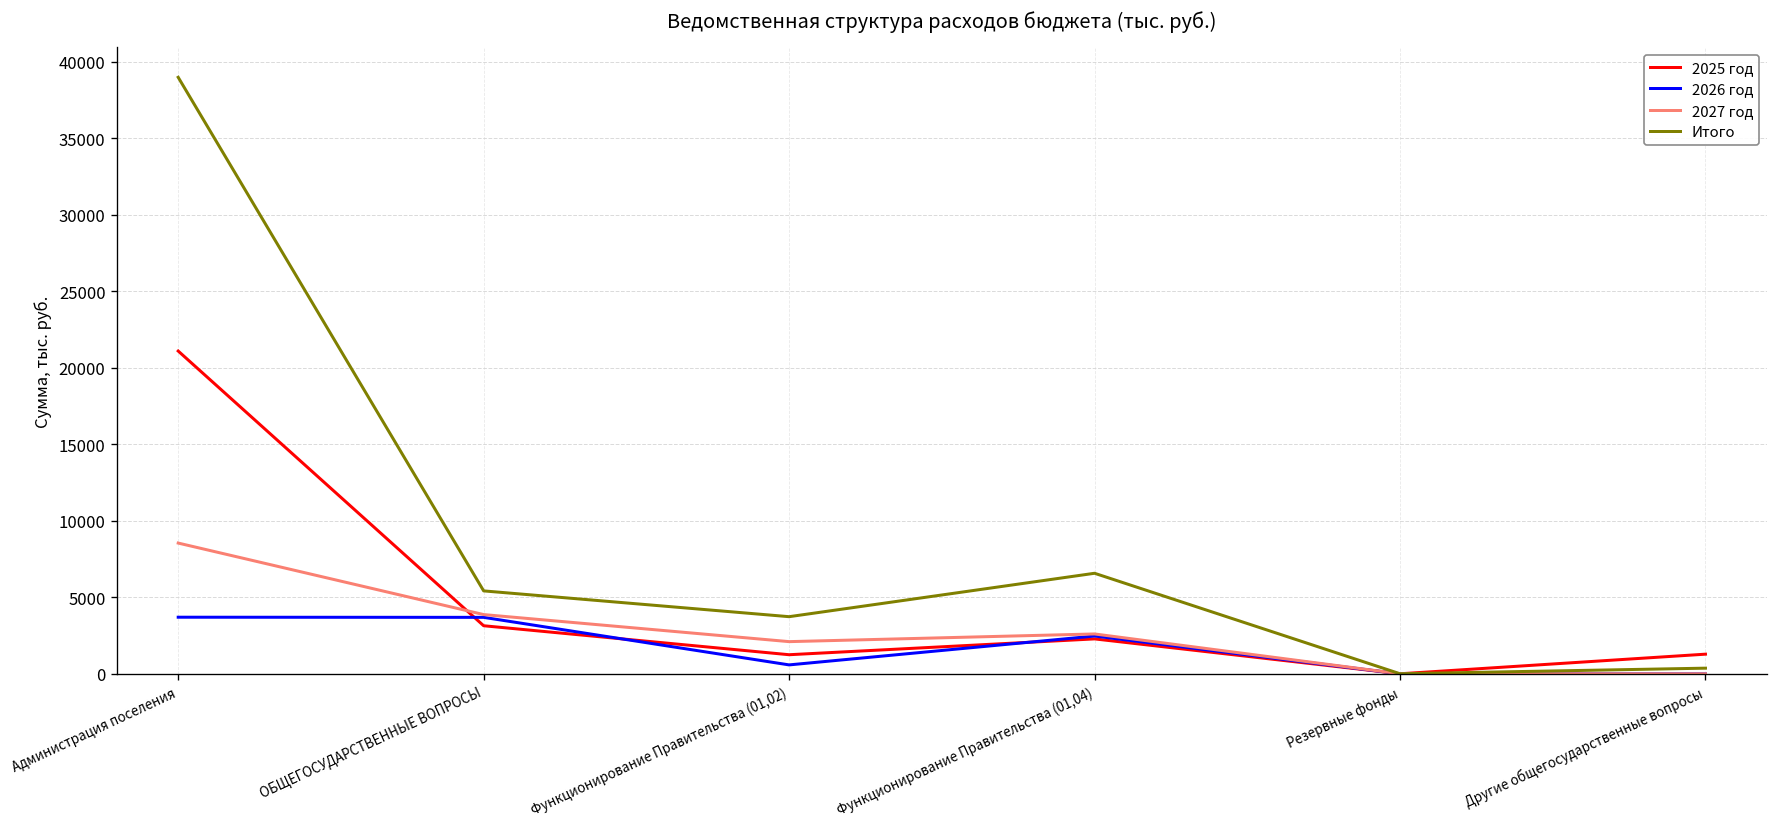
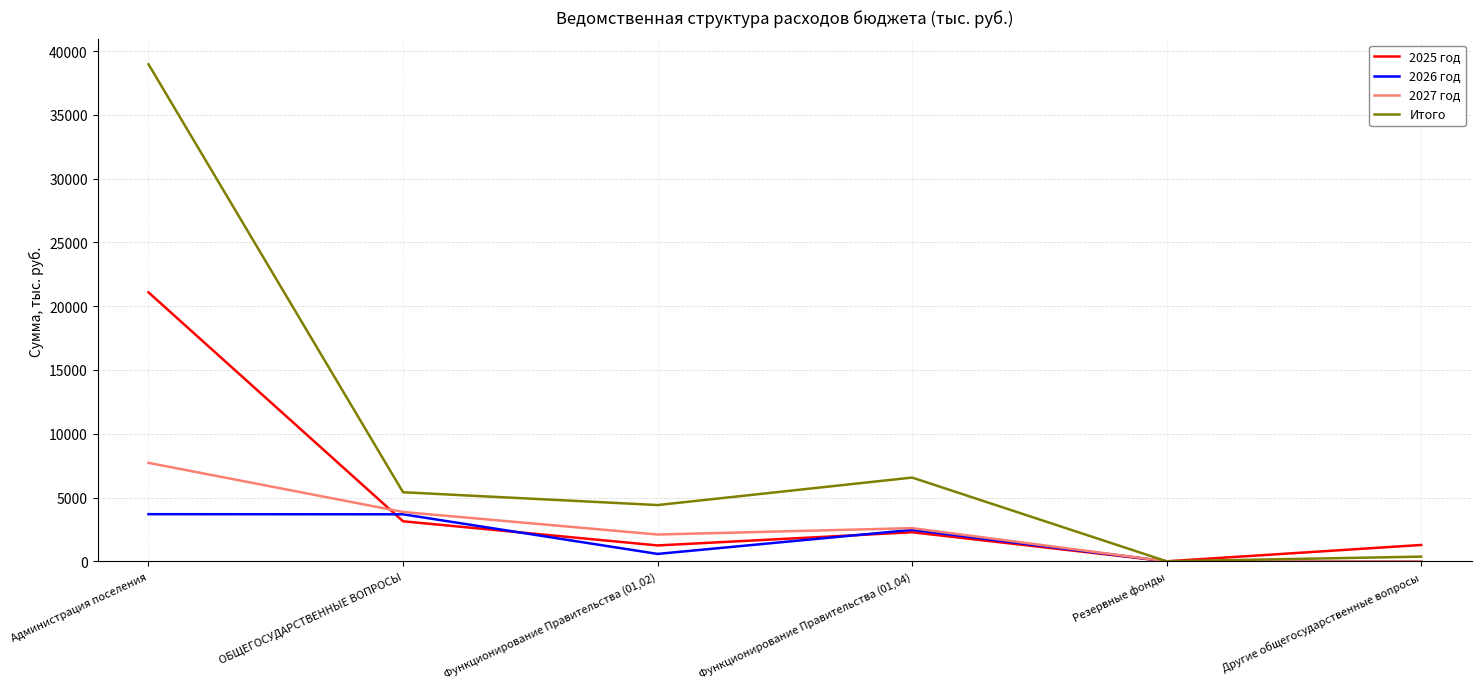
  {
    "2025 год": {
      "Администрация поселения": 21100,
      "ОБЩЕГОСУДАРСТВЕННЫЕ ВОПРОСЫ": 3100,
      "Функционирование Правительства (01,02)": 1200,
      "Другие общегосударственные вопросы": 1300
    },
    "2026 год": {
      "Администрация поселения": 3700,
      "Функционирование Правительства (01,02)": 600
    },
    "2027 год": {
-     "Администрация поселения": 8500,
+     "Администрация поселения": 7700,
      "Функционирование Правительства (01,02)": 2100
    },
    "Итого": {
      "Администрация поселения": 39000,
      "ОБЩЕГОСУДАРСТВЕННЫЕ ВОПРОСЫ": 5400,
-     "Функционирование Правительства (01,02)": 3700,
+     "Функционирование Правительства (01,02)": 4400,
      "Функционирование Правительства (01,04)": 6600,
      "Другие общегосударственные вопросы": 400
    }
  }
